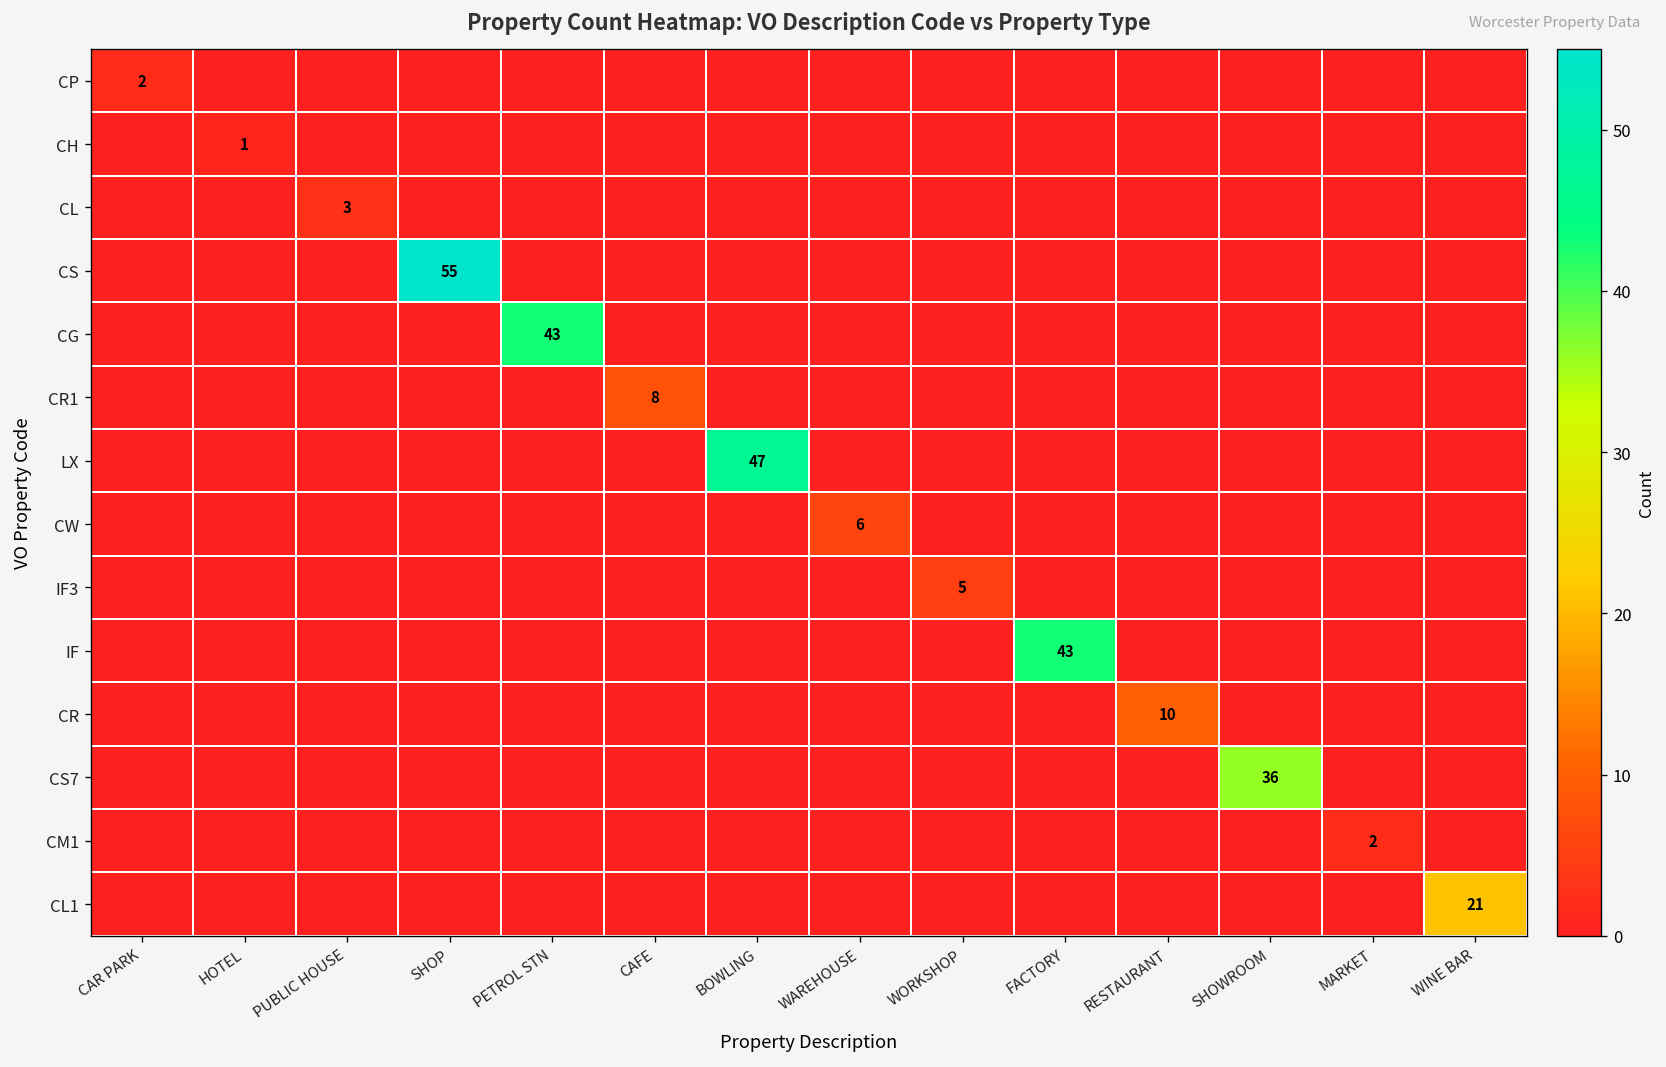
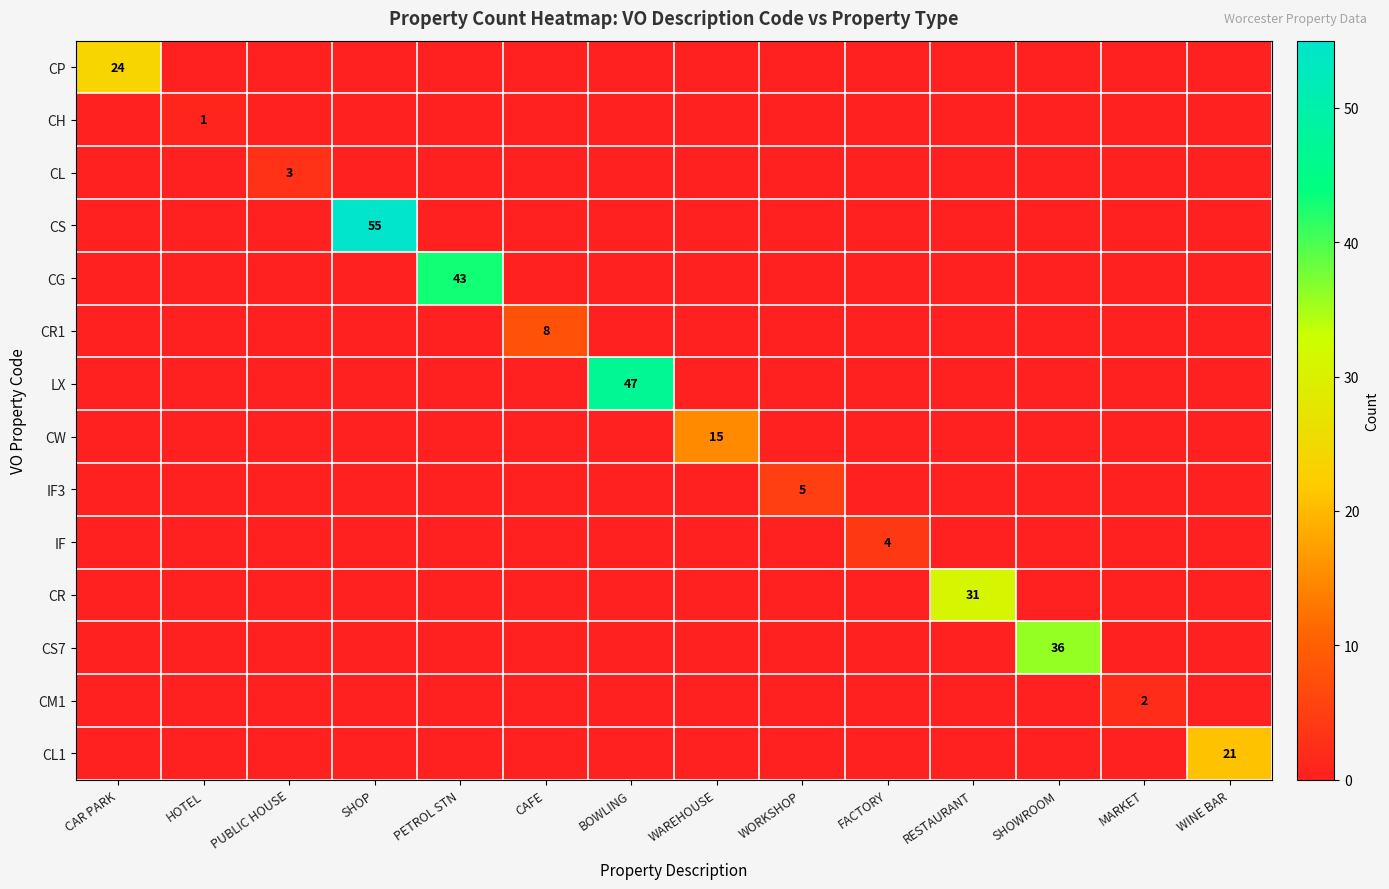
  {
    "CP": {
-     "CAR PARK": 2
+     "CAR PARK": 24
    },
    "CH": {
      "HOTEL": 1
    },
    "CL": {
      "PUBLIC HOUSE": 3
    },
    "CS": {
      "SHOP": 55
    },
    "CG": {
      "PETROL STN": 43
    },
    "CR1": {
      "CAFE": 8
    },
    "LX": {
      "BOWLING": 47
    },
    "CW": {
-     "WAREHOUSE": 6
+     "WAREHOUSE": 15
    },
    "IF3": {
      "WORKSHOP": 5
    },
    "IF": {
-     "FACTORY": 43
+     "FACTORY": 4
    },
    "CR": {
-     "RESTAURANT": 10
+     "RESTAURANT": 31
    },
    "CS7": {
      "SHOWROOM": 36
    },
    "CM1": {
      "MARKET": 2
    },
    "CL1": {
      "WINE BAR": 21
    }
  }
